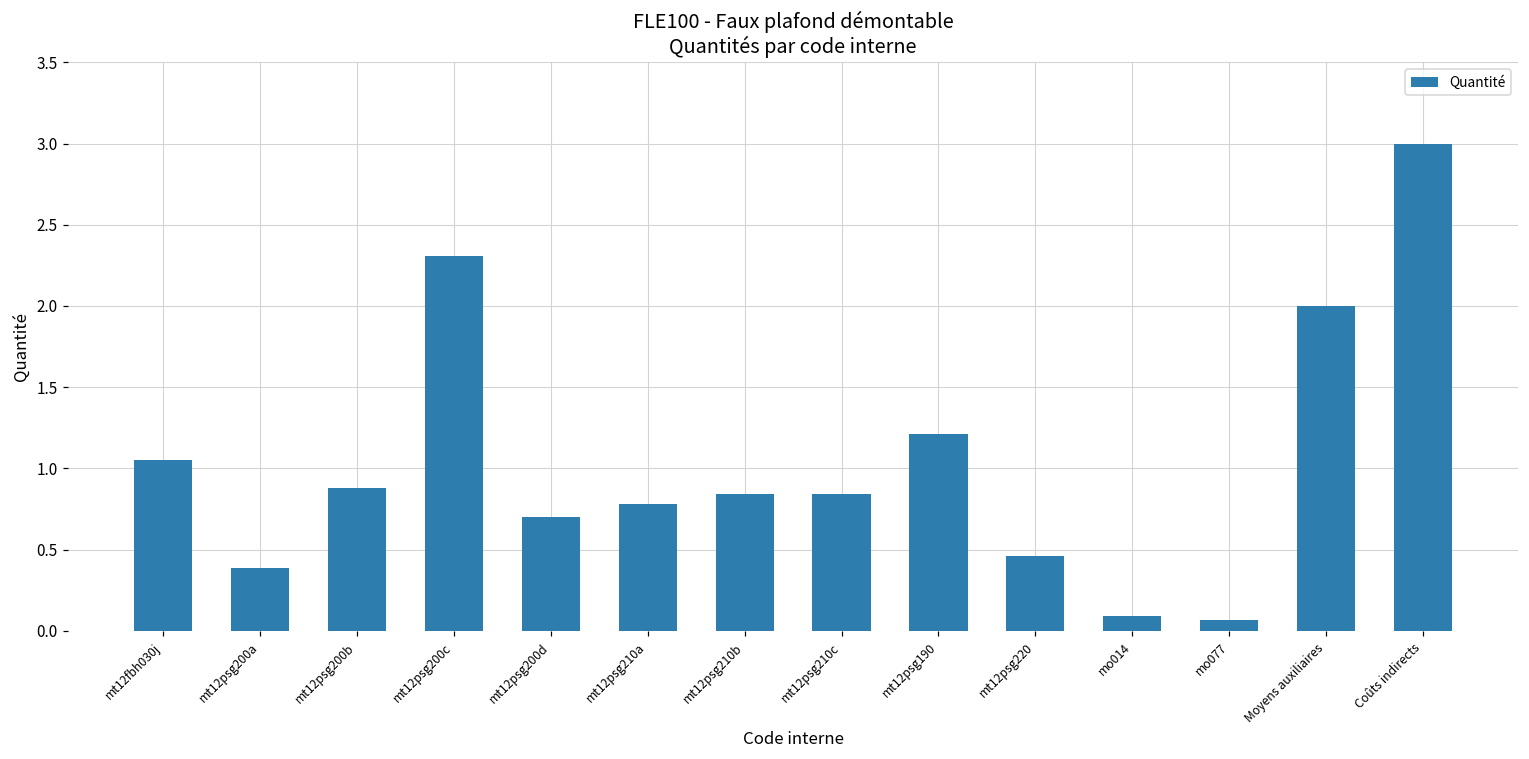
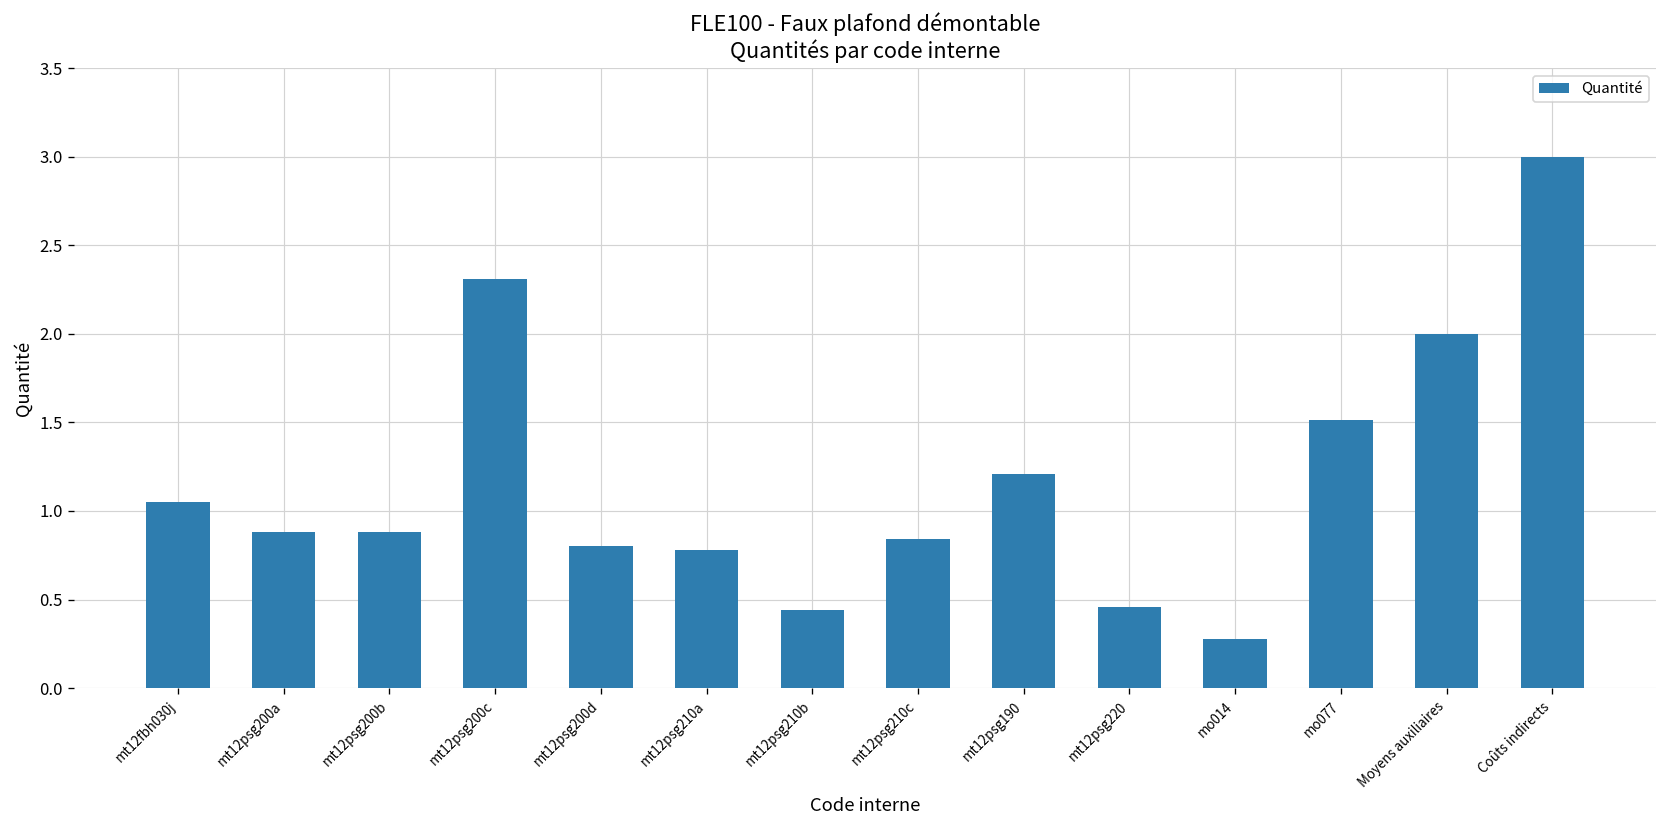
  {
    "mt12fbh030j": 1.05,
-   "mt12psg200a": 0.39,
+   "mt12psg200a": 0.88,
    "mt12psg200b": 0.88,
    "mt12psg200c": 2.31,
-   "mt12psg200d": 0.7,
+   "mt12psg200d": 0.8,
    "mt12psg210a": 0.78,
-   "mt12psg210b": 0.84,
+   "mt12psg210b": 0.44,
    "mt12psg210c": 0.84,
    "mt12psg190": 1.21,
    "mt12psg220": 0.46,
-   "mo014": 0.09,
-   "mo077": 0.07,
+   "mo014": 0.28,
+   "mo077": 1.51,
    "Moyens auxiliaires": 2.00,
    "Coûts indirects": 3.00
  }
